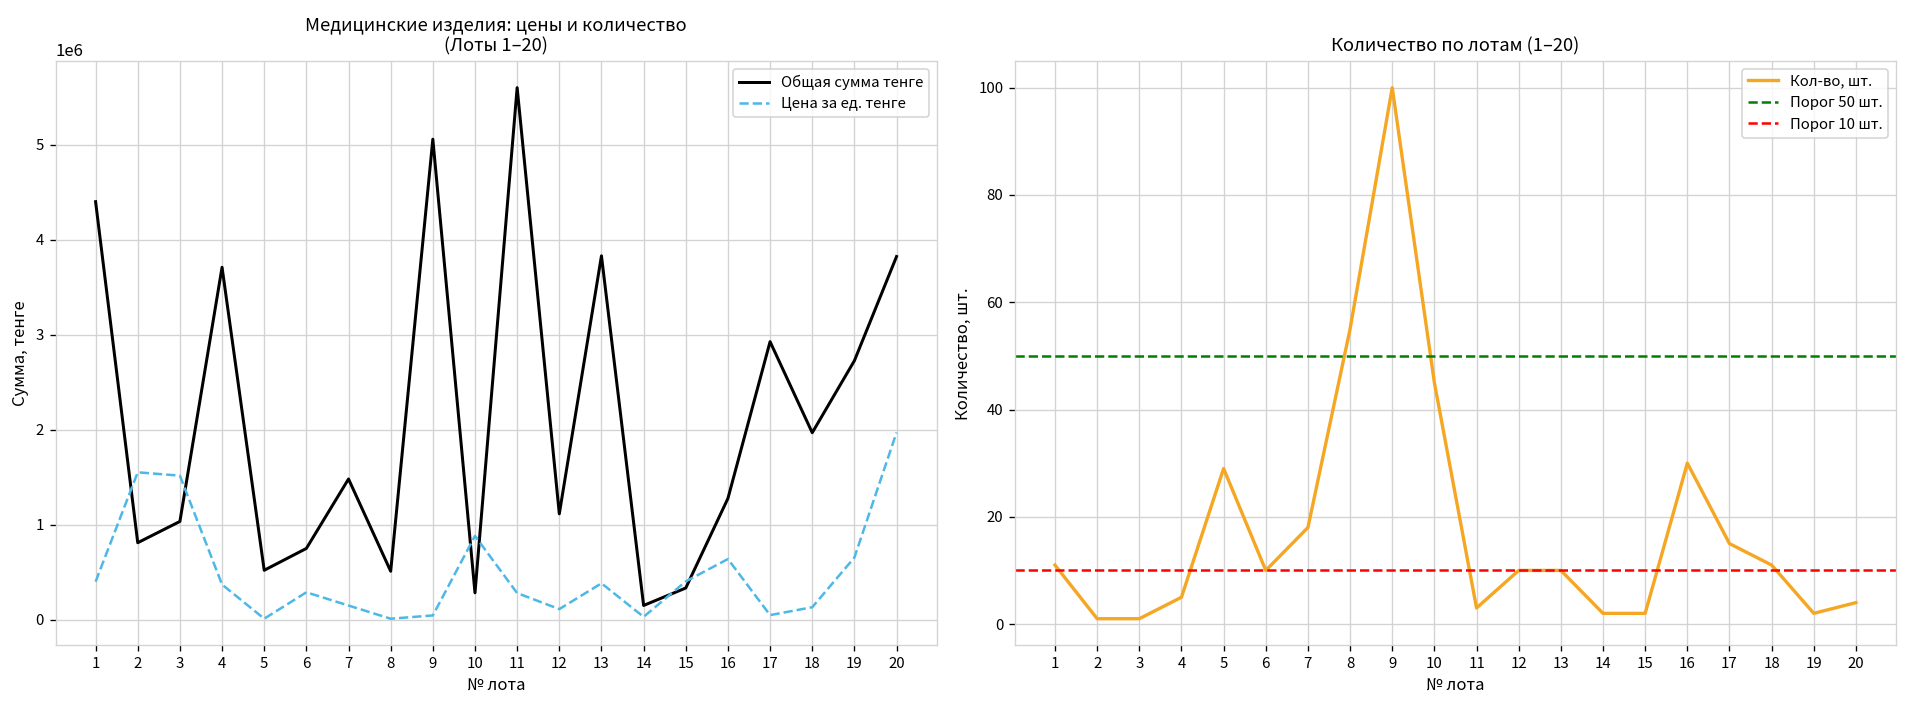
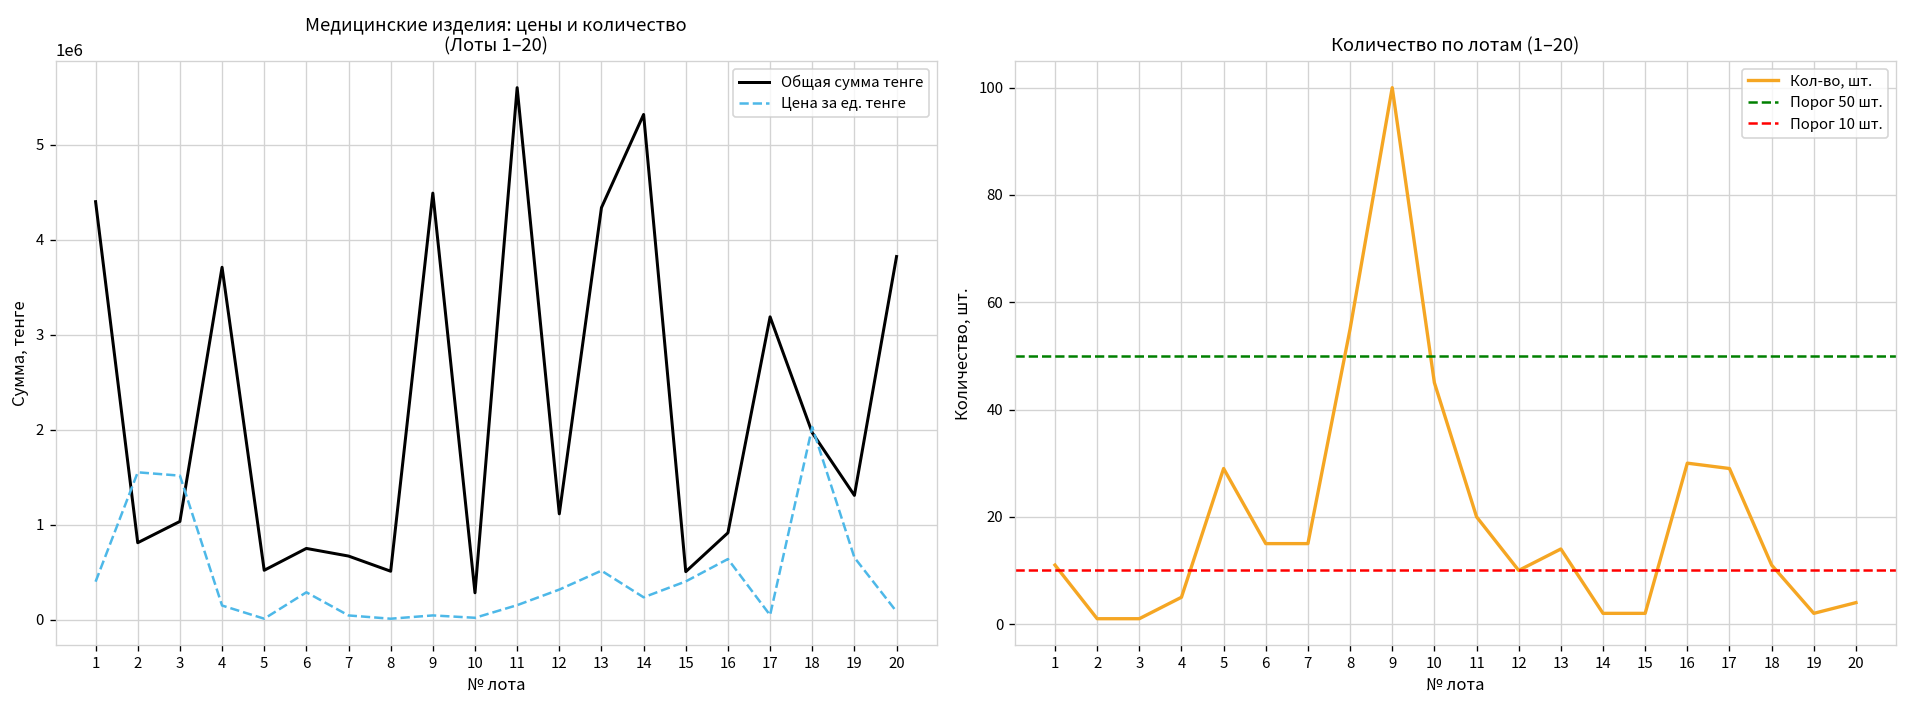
  {
    "Медицинские изделия: цены и количество (Лоты 1–20)": {
      "Общая сумма тенге": {
        "1": 4400000,
        "2": 800000,
        "3": 1000000,
        "4": 3700000,
        "5": 500000,
        "6": 800000,
-       "7": 1500000,
+       "7": 700000,
        "8": 500000,
-       "9": 5100000,
+       "9": 4500000,
        "10": 300000,
        "11": 5600000,
        "12": 1100000,
-       "13": 3800000,
-       "14": 100000,
-       "15": 300000,
-       "16": 1300000,
-       "17": 2900000,
+       "13": 4300000,
+       "14": 5300000,
+       "15": 500000,
+       "16": 900000,
+       "17": 3200000,
        "18": 2000000,
-       "19": 2700000,
+       "19": 1300000,
        "20": 3800000
      },
      "Цена за ед. тенге": {
        "1": 400000,
        "2": 1600000,
        "3": 1500000,
-       "4": 400000,
+       "4": 100000,
        "5": 0,
        "6": 300000,
-       "7": 100000,
+       "7": 0,
        "8": 0,
        "9": 0,
-       "10": 900000,
-       "11": 300000,
-       "12": 100000,
-       "13": 400000,
-       "14": 0,
+       "10": 0,
+       "11": 200000,
+       "12": 300000,
+       "13": 500000,
+       "14": 200000,
        "15": 400000,
        "16": 600000,
        "17": 0,
-       "18": 100000,
+       "18": 2000000,
        "19": 700000,
-       "20": 2000000
+       "20": 100000
      }
    },
    "Количество по лотам (1–20)": {
      "1": 11,
      "2": 1,
      "3": 1,
      "4": 5,
      "5": 29,
-     "6": 10,
-     "7": 18,
+     "6": 15,
+     "7": 15,
      "8": 55,
      "9": 100,
      "10": 45,
-     "11": 3,
+     "11": 20,
      "12": 10,
-     "13": 10,
+     "13": 14,
      "14": 2,
      "15": 2,
      "16": 30,
-     "17": 15,
+     "17": 29,
      "18": 11,
      "19": 2,
      "20": 4
    }
  }
